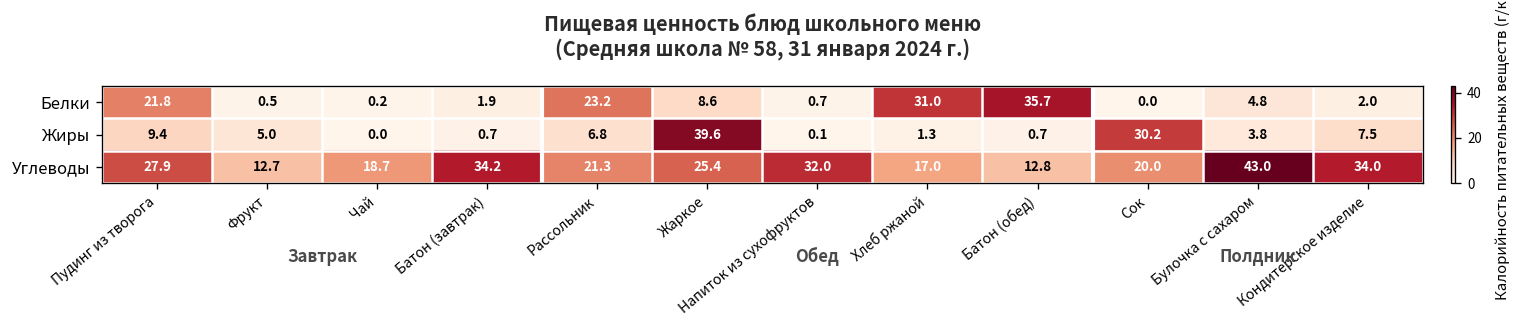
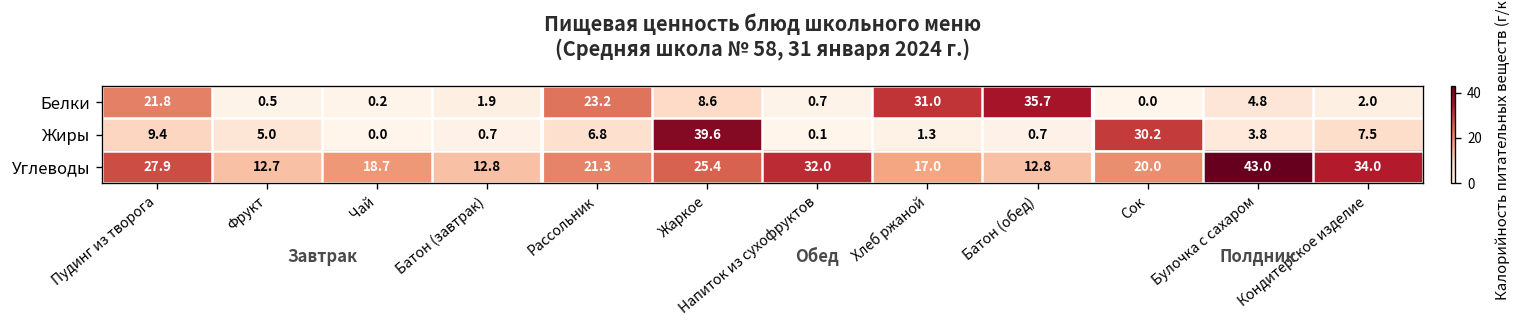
  {
    "Белки": {
      "Пудинг из творога": 21.8,
      "Фрукт": 0.5,
      "Чай": 0.2,
      "Батон (завтрак)": 1.9,
      "Рассольник": 23.2,
      "Жаркое": 8.6,
      "Напиток из сухофруктов": 0.7,
      "Хлеб ржаной": 31.0,
      "Батон (обед)": 35.7,
      "Сок": 0.0,
      "Булочка с сахаром": 4.8,
      "Кондитерское изделие": 2.0
    },
    "Жиры": {
      "Пудинг из творога": 9.4,
      "Фрукт": 5.0,
      "Чай": 0.0,
      "Батон (завтрак)": 0.7,
      "Рассольник": 6.8,
      "Жаркое": 39.6,
      "Напиток из сухофруктов": 0.1,
      "Хлеб ржаной": 1.3,
      "Батон (обед)": 0.7,
      "Сок": 30.2,
      "Булочка с сахаром": 3.8,
      "Кондитерское изделие": 7.5
    },
    "Углеводы": {
      "Пудинг из творога": 27.9,
      "Фрукт": 12.7,
      "Чай": 18.7,
-     "Батон (завтрак)": 34.2,
+     "Батон (завтрак)": 12.8,
      "Рассольник": 21.3,
      "Жаркое": 25.4,
      "Напиток из сухофруктов": 32.0,
      "Хлеб ржаной": 17.0,
      "Батон (обед)": 12.8,
      "Сок": 20.0,
      "Булочка с сахаром": 43.0,
      "Кондитерское изделие": 34.0
    }
  }
